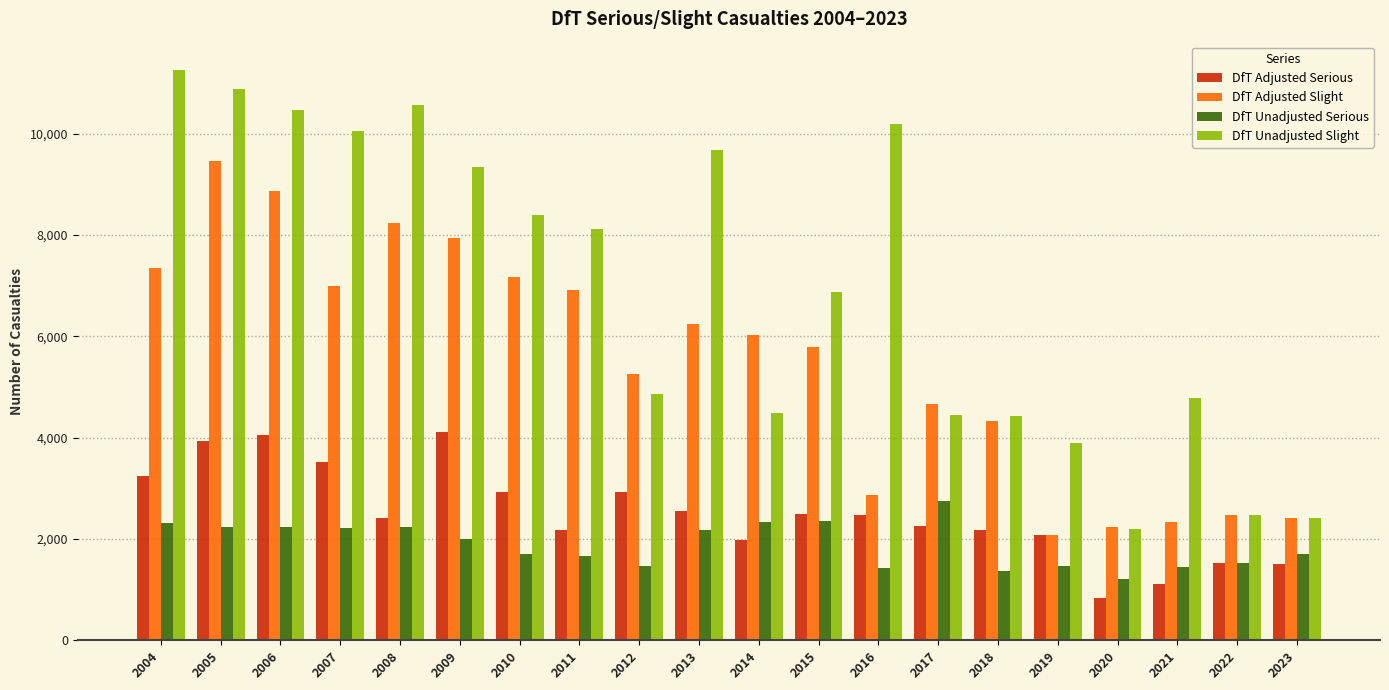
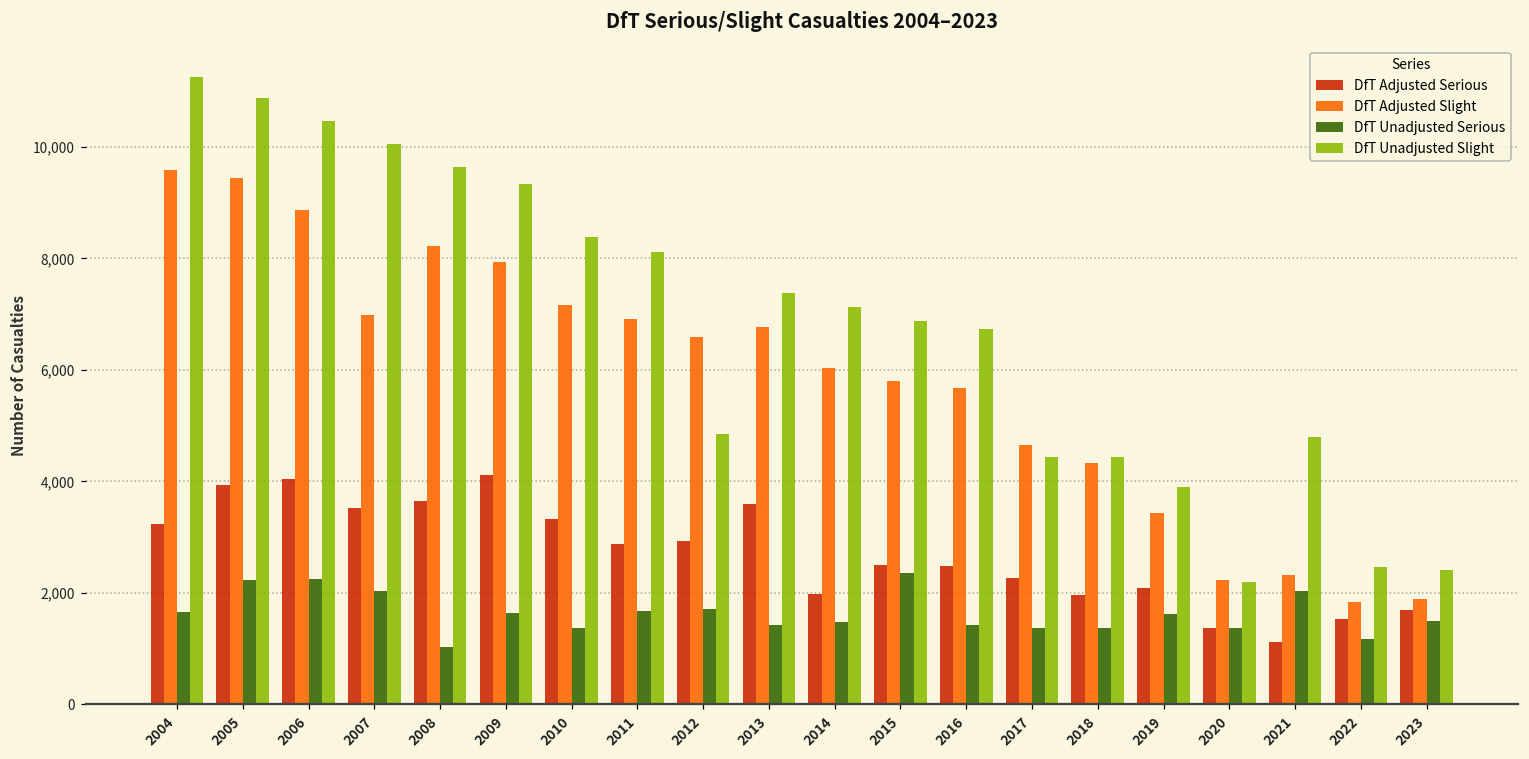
  {
    "DfT Adjusted Serious": {
      "2004": "3,200",
      "2005": "3,900",
      "2006": "4,000",
      "2007": "3,500",
-     "2008": "2,400",
+     "2008": "3,600",
      "2009": "4,100",
-     "2010": "2,900",
-     "2011": "2,200",
+     "2010": "3,300",
+     "2011": "2,900",
      "2012": "2,900",
-     "2013": "2,600",
+     "2013": "3,600",
      "2014": "2,000",
      "2015": "2,500",
      "2016": "2,500",
      "2017": "2,300",
-     "2018": "2,200",
+     "2018": "2,000",
      "2019": "2,100",
-     "2020": "800",
+     "2020": "1,400",
      "2021": "1,100",
      "2022": "1,500",
-     "2023": "1,500"
+     "2023": "1,700"
    },
    "DfT Adjusted Slight": {
-     "2004": "7,300",
+     "2004": "9,600",
      "2005": "9,500",
      "2006": "8,900",
      "2007": "7,000",
      "2008": "8,200",
      "2009": "7,900",
      "2010": "7,200",
      "2011": "6,900",
-     "2012": "5,300",
-     "2013": "6,200",
+     "2012": "6,600",
+     "2013": "6,800",
      "2014": "6,000",
      "2015": "5,800",
-     "2016": "2,900",
+     "2016": "5,700",
      "2017": "4,700",
      "2018": "4,300",
-     "2019": "2,100",
+     "2019": "3,400",
      "2020": "2,200",
      "2021": "2,300",
-     "2022": "2,500",
-     "2023": "2,400"
+     "2022": "1,800",
+     "2023": "1,900"
    },
    "DfT Unadjusted Serious": {
-     "2004": "2,300",
+     "2004": "1,700",
      "2005": "2,200",
      "2006": "2,200",
-     "2007": "2,200",
-     "2008": "2,200",
-     "2009": "2,000",
-     "2010": "1,700",
+     "2007": "2,000",
+     "2008": "1,000",
+     "2009": "1,600",
+     "2010": "1,400",
      "2011": "1,700",
-     "2012": "1,500",
-     "2013": "2,200",
-     "2014": "2,300",
+     "2012": "1,700",
+     "2013": "1,400",
+     "2014": "1,500",
      "2015": "2,400",
      "2016": "1,400",
-     "2017": "2,800",
+     "2017": "1,400",
      "2018": "1,400",
-     "2019": "1,500",
-     "2020": "1,200",
-     "2021": "1,400",
-     "2022": "1,500",
-     "2023": "1,700"
+     "2019": "1,600",
+     "2020": "1,400",
+     "2021": "2,000",
+     "2022": "1,200",
+     "2023": "1,500"
    },
    "DfT Unadjusted Slight": {
      "2004": "11,300",
      "2005": "10,900",
      "2006": "10,500",
      "2007": "10,100",
-     "2008": "10,600",
+     "2008": "9,600",
      "2009": "9,300",
      "2010": "8,400",
      "2011": "8,100",
      "2012": "4,900",
-     "2013": "9,700",
-     "2014": "4,500",
+     "2013": "7,400",
+     "2014": "7,100",
      "2015": "6,900",
-     "2016": "10,200",
+     "2016": "6,700",
      "2017": "4,400",
      "2018": "4,400",
      "2019": "3,900",
      "2020": "2,200",
      "2021": "4,800",
      "2022": "2,500",
      "2023": "2,400"
    }
  }
